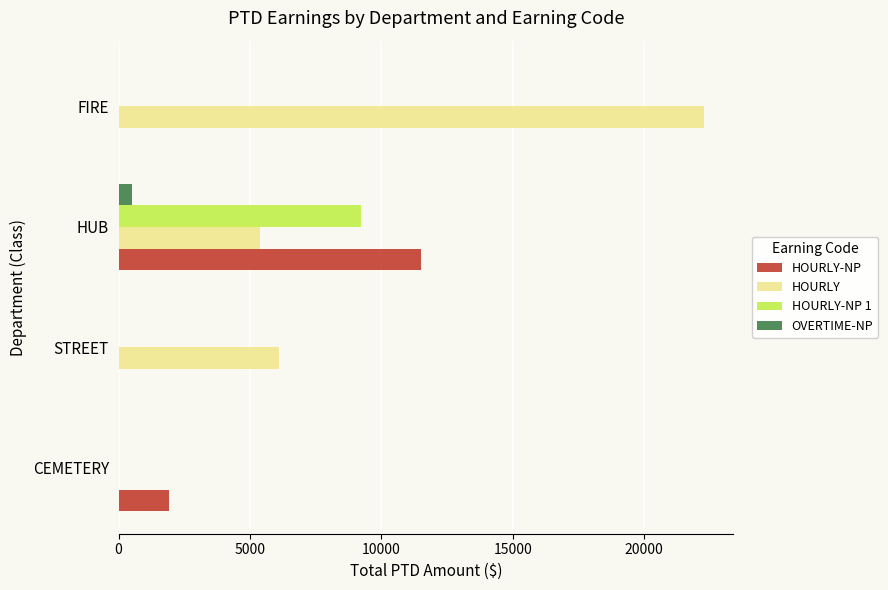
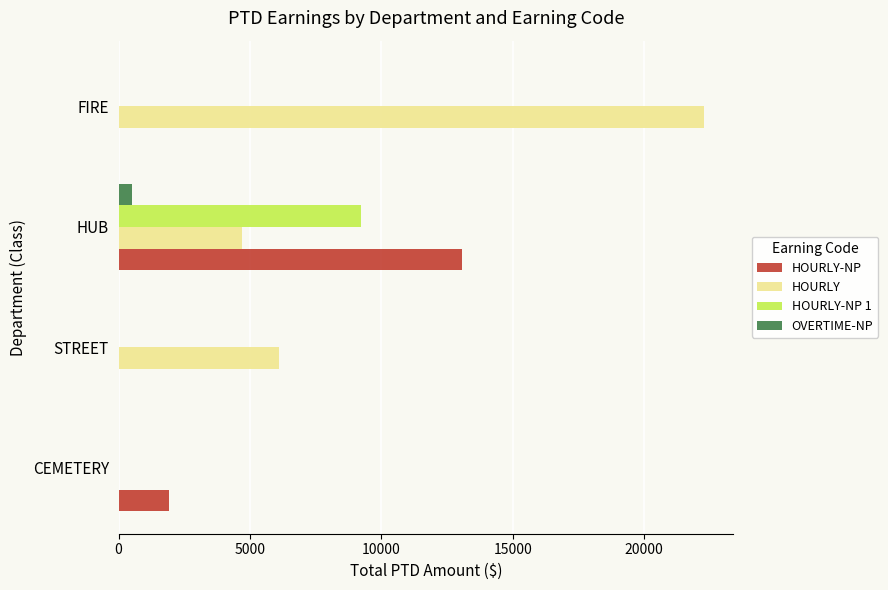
  {
    "HOURLY-NP": {
      "FIRE": 0,
-     "HUB": 11500,
+     "HUB": 13100,
      "STREET": 0,
      "CEMETERY": 1900
    },
    "HOURLY": {
      "FIRE": 22300,
-     "HUB": 5400,
+     "HUB": 4700,
      "STREET": 6100,
      "CEMETERY": 0
    },
    "HOURLY-NP 1": {
      "FIRE": 0,
      "HUB": 9200,
      "STREET": 0,
      "CEMETERY": 0
    },
    "OVERTIME-NP": {
      "FIRE": 0,
      "HUB": 500,
      "STREET": 0,
      "CEMETERY": 0
    }
  }
